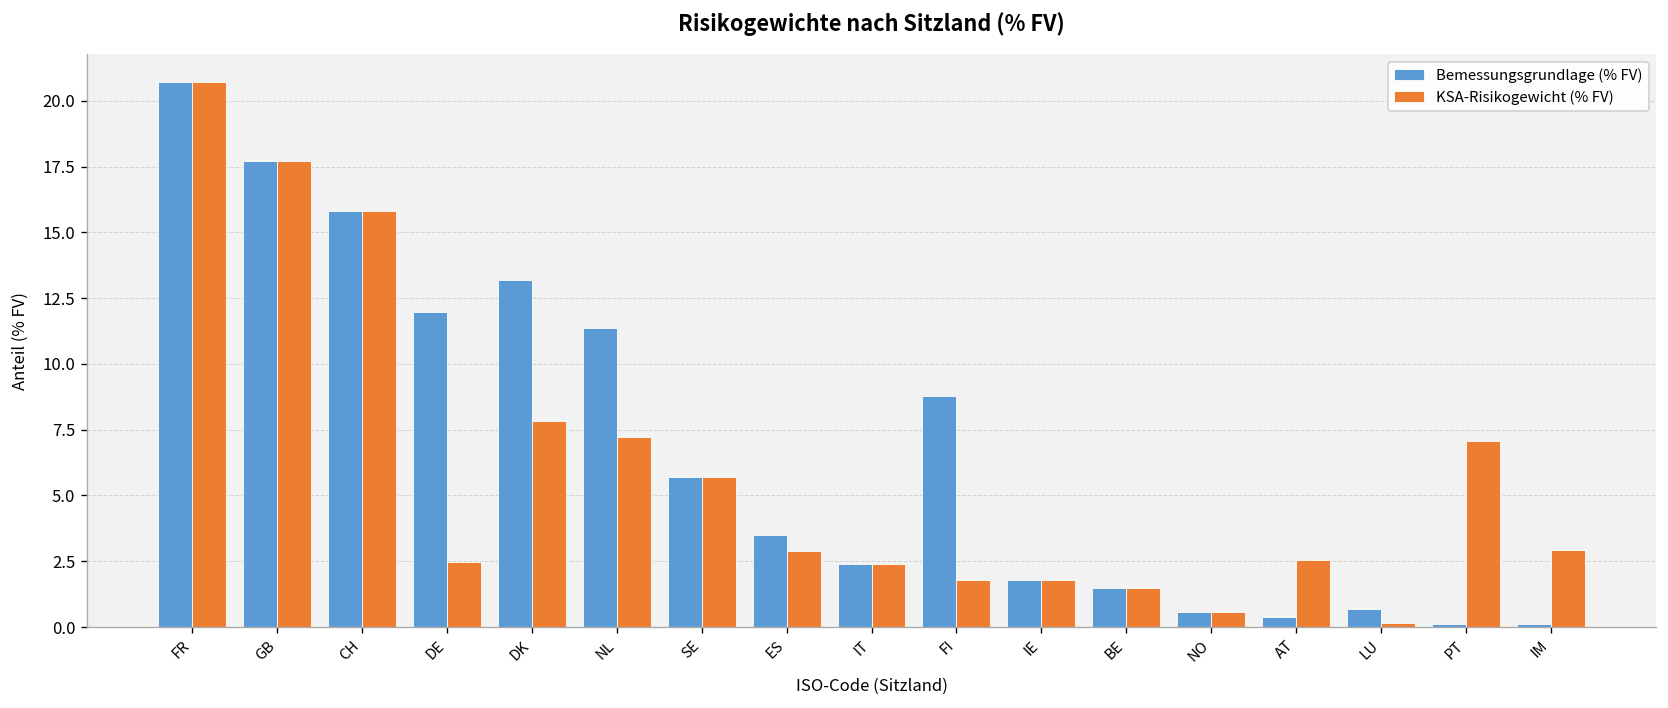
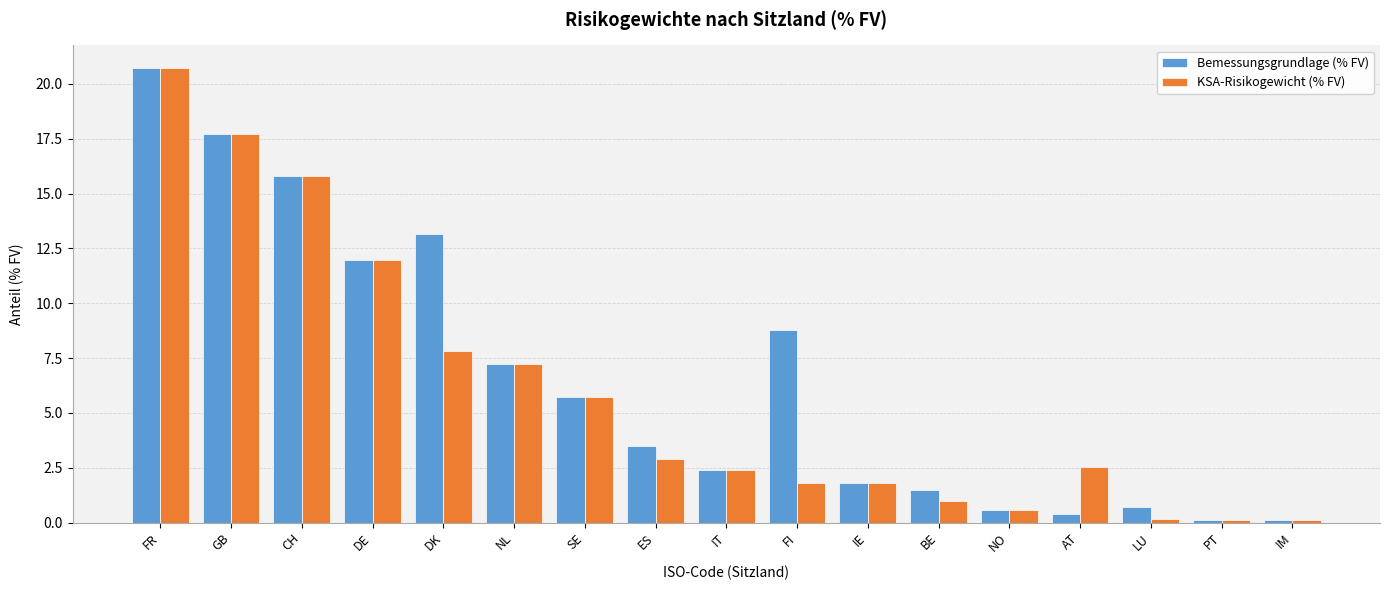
  {
    "Bemessungsgrundlage (% FV)": {
      "FR": 20.7,
      "GB": 17.7,
      "CH": 15.8,
      "DE": 12.0,
      "DK": 13.2,
-     "NL": 11.4,
+     "NL": 7.2,
      "SE": 5.7,
      "ES": 3.5,
      "IT": 2.4,
      "FI": 8.8,
      "IE": 1.8,
      "BE": 1.5,
      "NO": 0.6,
      "AT": 0.4,
      "LU": 0.7
    },
    "KSA-Risikogewicht (% FV)": {
      "FR": 20.7,
      "GB": 17.7,
      "CH": 15.8,
-     "DE": 2.5,
+     "DE": 12.0,
      "DK": 7.8,
      "NL": 7.2,
      "SE": 5.7,
      "ES": 2.9,
      "IT": 2.4,
      "FI": 1.8,
      "IE": 1.8,
-     "BE": 1.5,
+     "BE": 1.0,
      "NO": 0.6,
      "AT": 2.5,
      "LU": 0.1,
-     "PT": 7.1,
-     "IM": 2.9
+     "PT": 0.1,
+     "IM": 0.1
    }
  }
